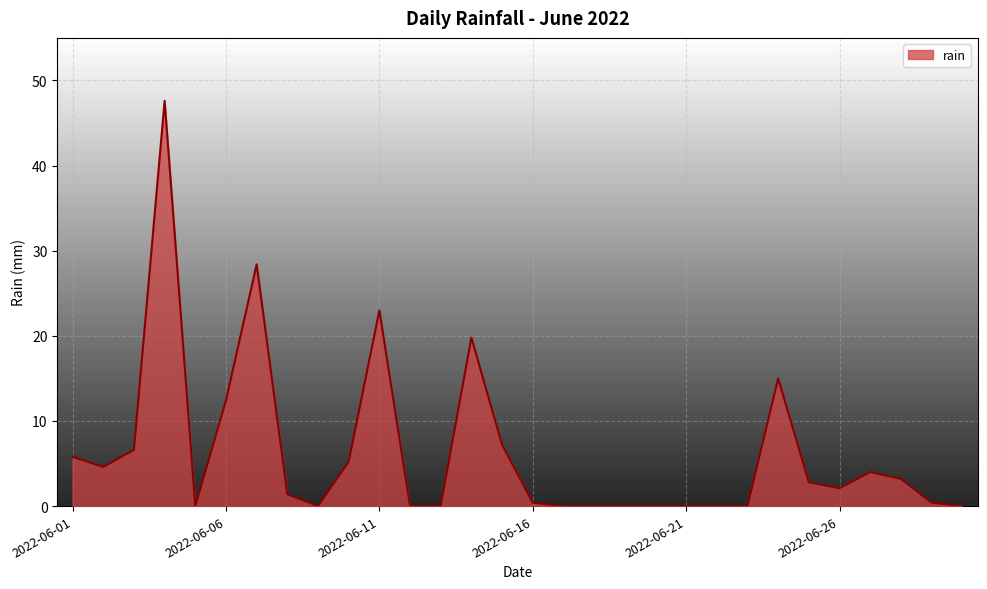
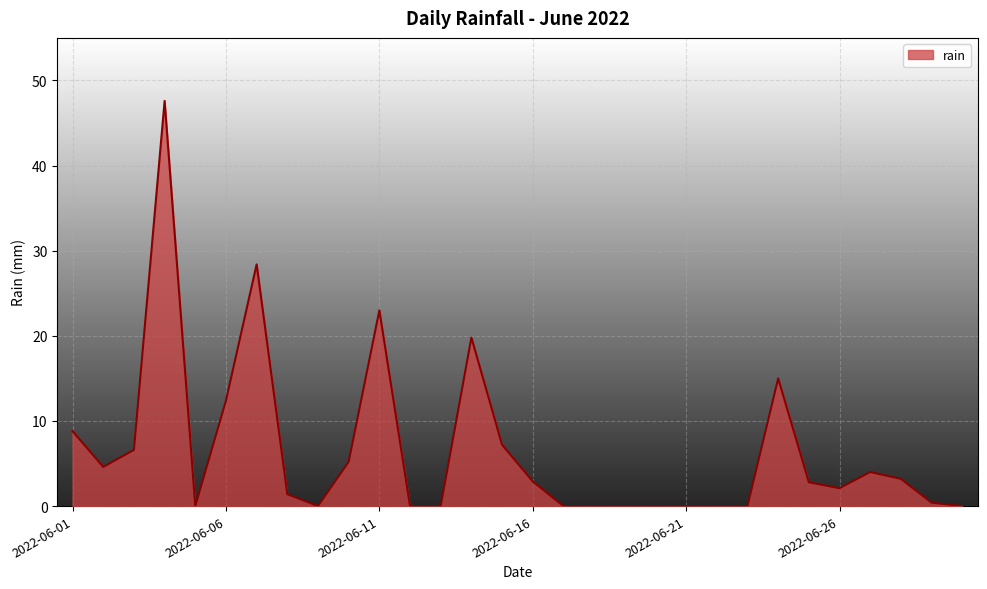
  {
-   "2022-06-01": 6,
+   "2022-06-01": 9,
    "2022-06-06": 12,
    "2022-06-11": 23,
-   "2022-06-16": 0,
+   "2022-06-16": 3,
    "2022-06-21": 0,
    "2022-06-26": 2
  }
